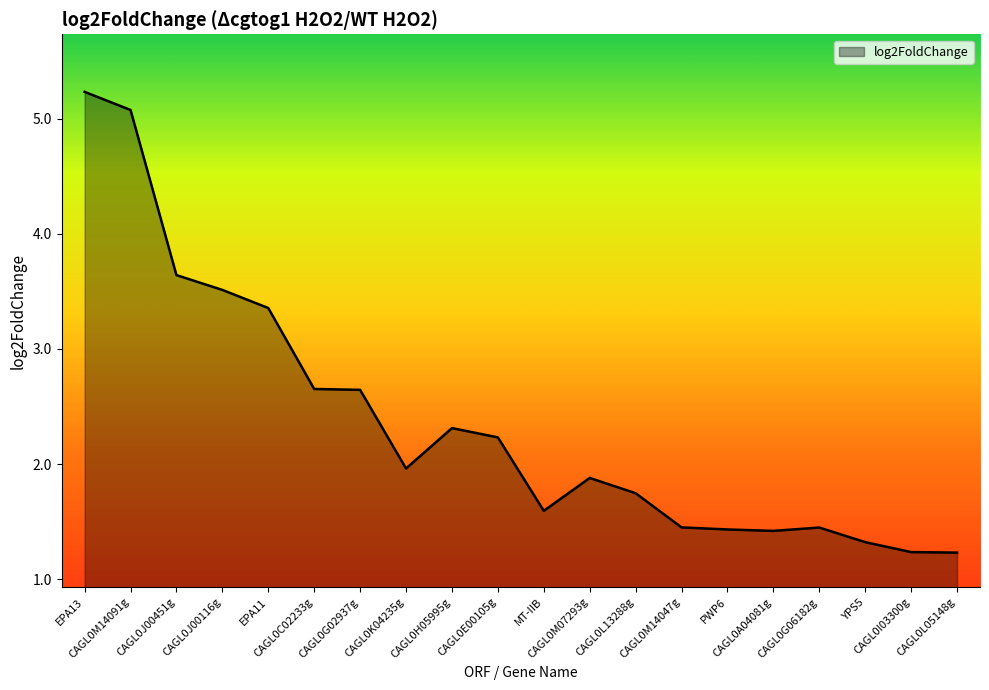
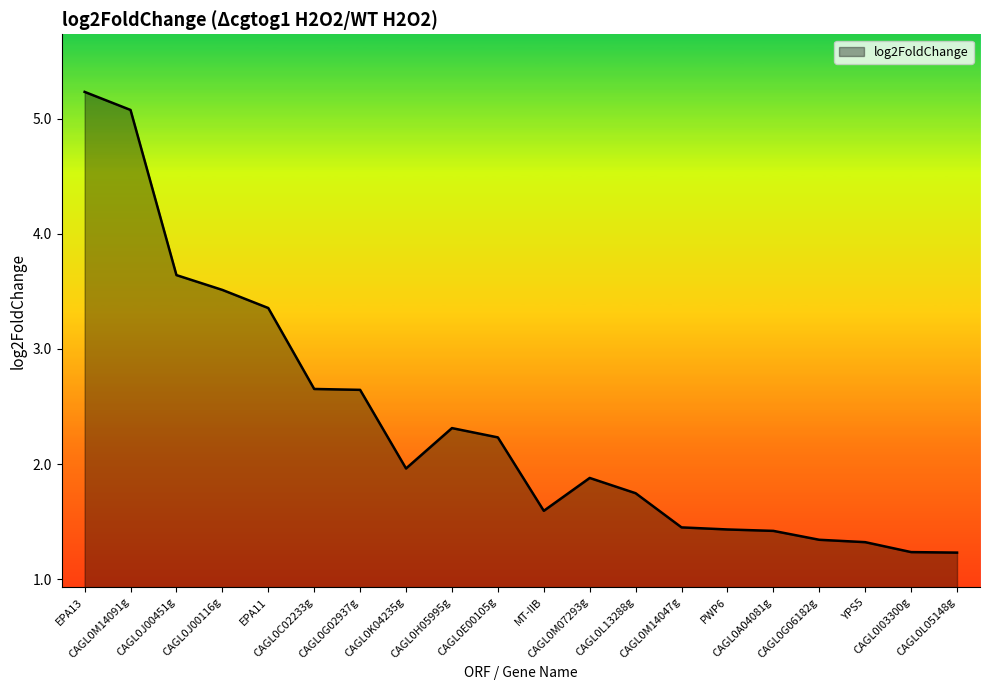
  {
    "EPA13": 5.23,
    "CAGL0M14091g": 5.07,
    "CAGL0J00451g": 3.64,
    "CAGL0J00116g": 3.51,
    "EPA11": 3.35,
    "CAGL0C02233g": 2.65,
    "CAGL0G02937g": 2.64,
    "CAGL0K04235g": 1.96,
    "CAGL0H05995g": 2.31,
    "CAGL0E00105g": 2.23,
    "MT-IIB": 1.59,
    "CAGL0M07293g": 1.88,
    "CAGL0L13288g": 1.75,
    "CAGL0M14047g": 1.45,
    "PWP6": 1.43,
    "CAGL0A04081g": 1.42,
-   "CAGL0G06182g": 1.45,
+   "CAGL0G06182g": 1.34,
    "YPS5": 1.32,
    "CAGL0I03300g": 1.24,
    "CAGL0L05148g": 1.23
  }
